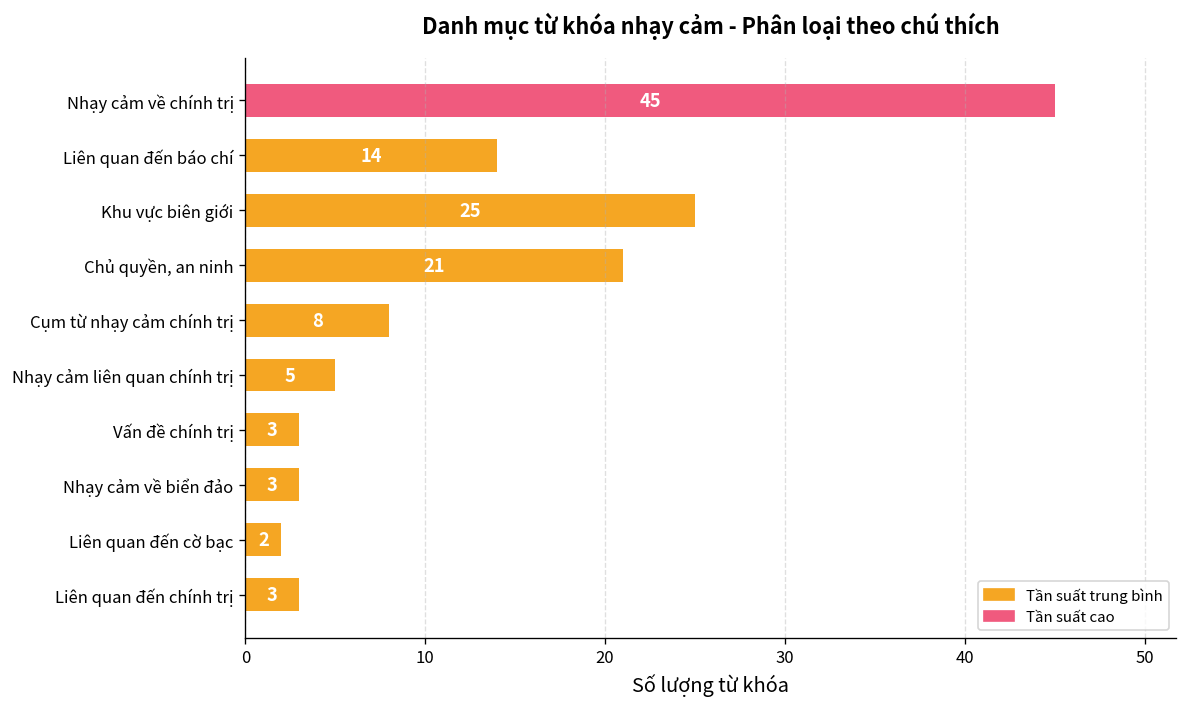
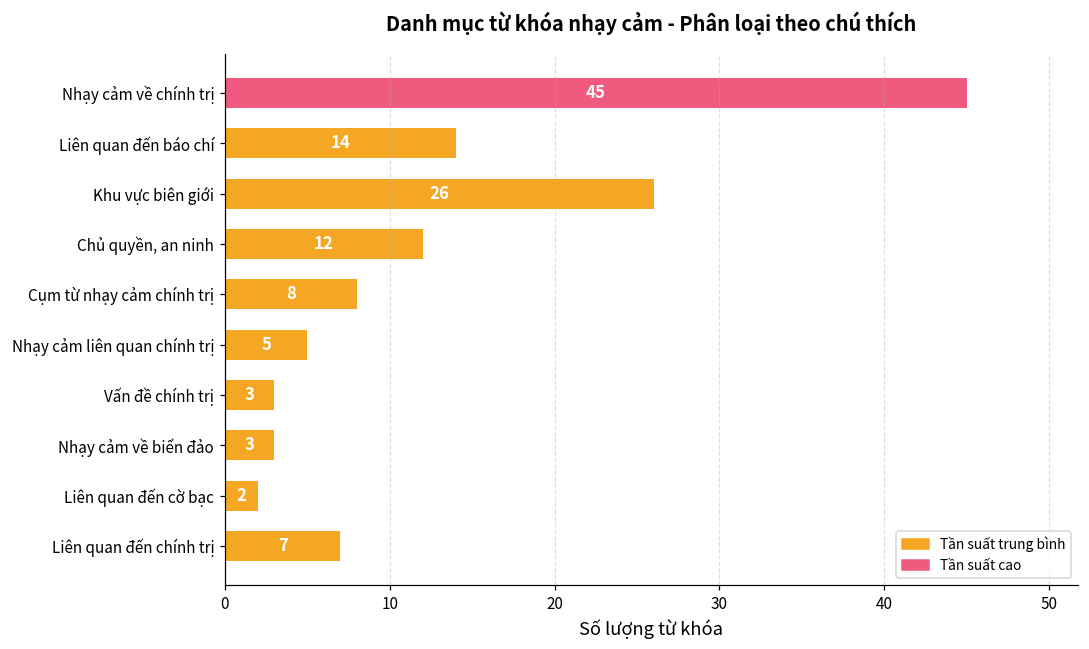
  {
    "Nhạy cảm về chính trị": 45,
    "Liên quan đến báo chí": 14,
-   "Khu vực biên giới": 25,
-   "Chủ quyền, an ninh": 21,
+   "Khu vực biên giới": 26,
+   "Chủ quyền, an ninh": 12,
    "Cụm từ nhạy cảm chính trị": 8,
    "Nhạy cảm liên quan chính trị": 5,
    "Vấn đề chính trị": 3,
    "Nhạy cảm về biển đảo": 3,
    "Liên quan đến cờ bạc": 2,
-   "Liên quan đến chính trị": 3
+   "Liên quan đến chính trị": 7
  }
